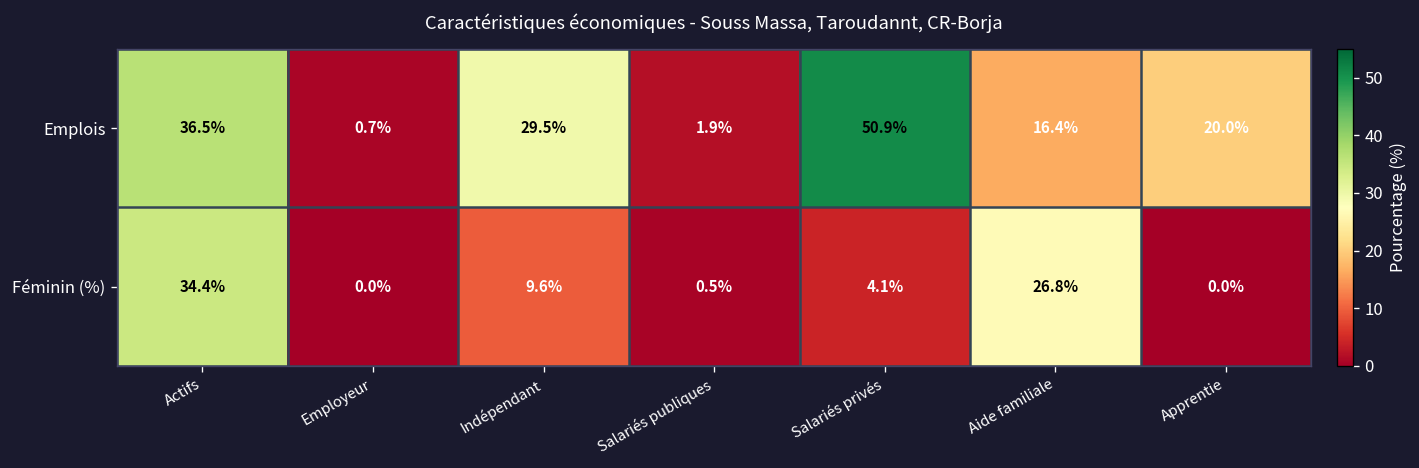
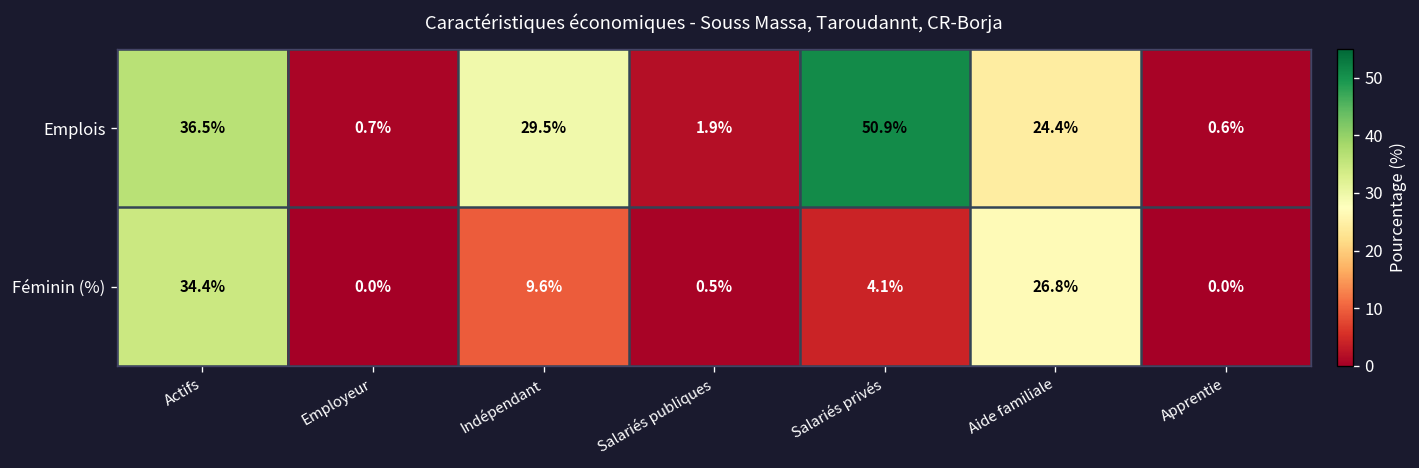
  {
    "Emplois": {
      "Actifs": "36.5%",
      "Employeur": "0.7%",
      "Indépendant": "29.5%",
      "Salariés publiques": "1.9%",
      "Salariés privés": "50.9%",
-     "Aide familiale": "16.4%",
-     "Apprentie": "20.0%"
+     "Aide familiale": "24.4%",
+     "Apprentie": "0.6%"
    },
    "Féminin (%)": {
      "Actifs": "34.4%",
      "Employeur": "0.0%",
      "Indépendant": "9.6%",
      "Salariés publiques": "0.5%",
      "Salariés privés": "4.1%",
      "Aide familiale": "26.8%",
      "Apprentie": "0.0%"
    }
  }
